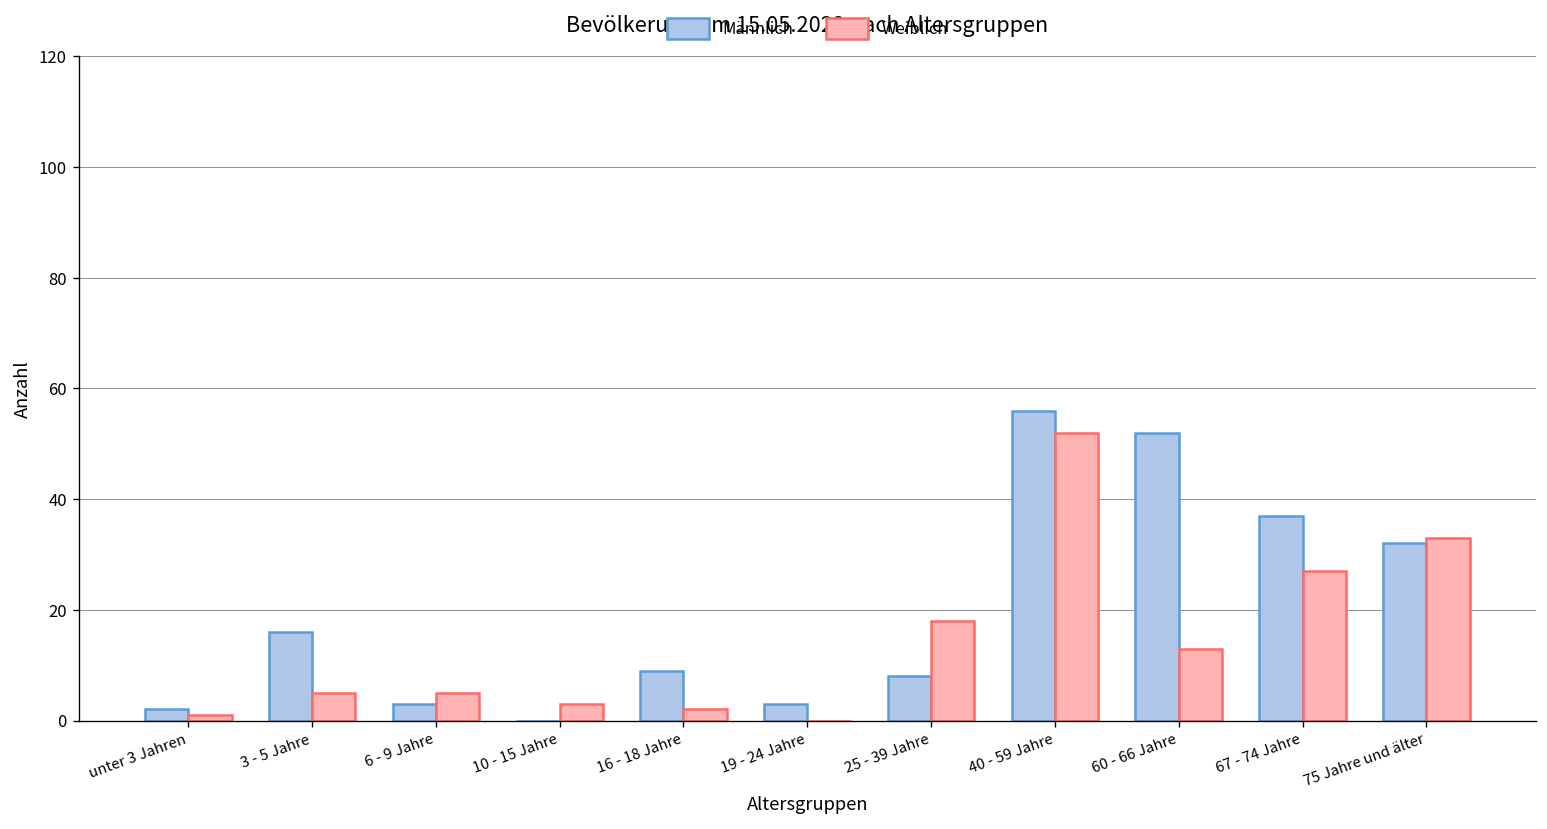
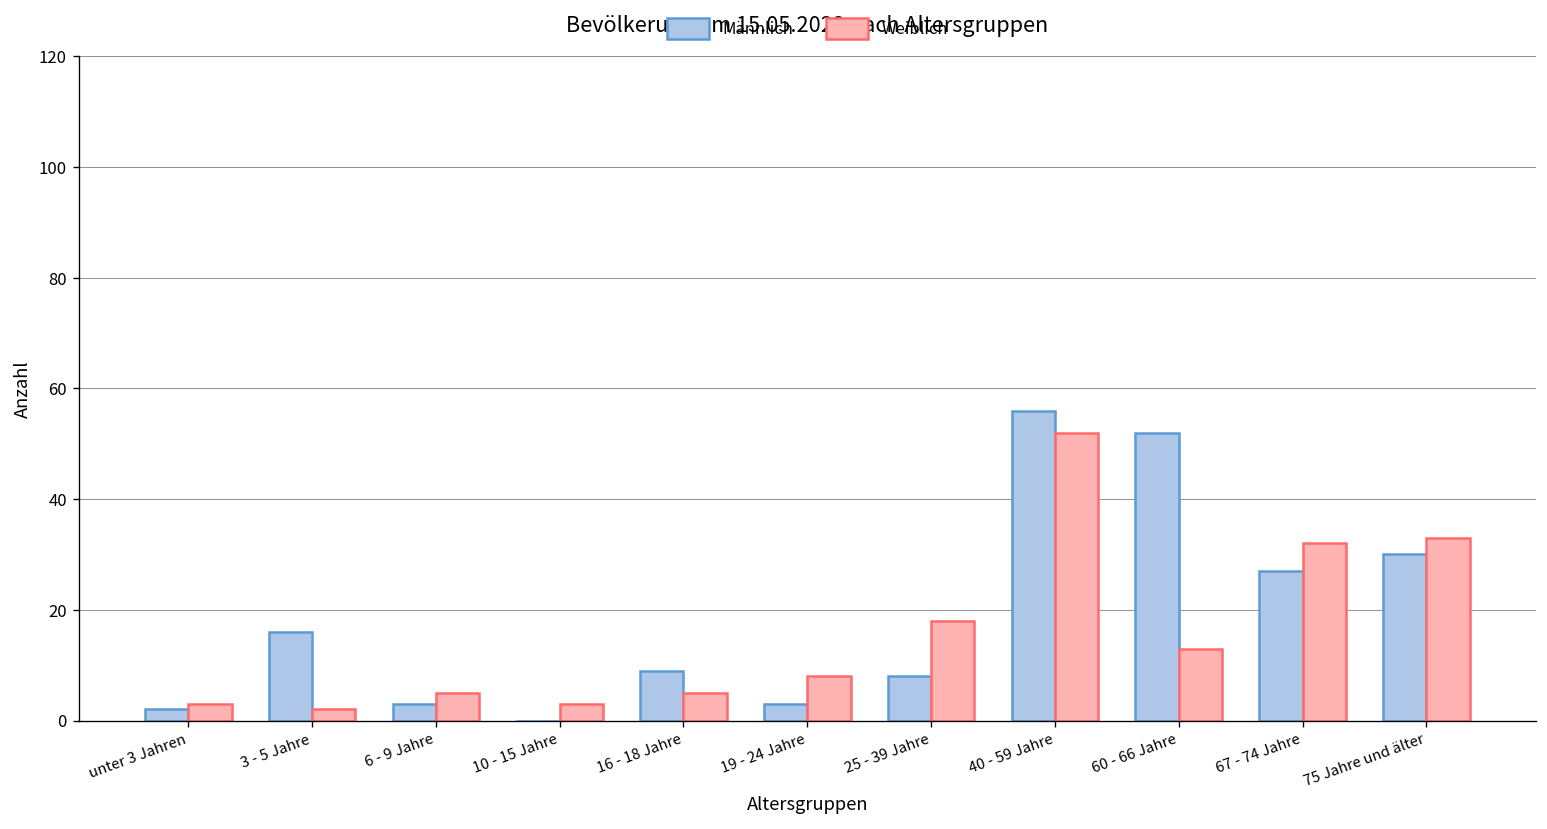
  {
    "Männlich": {
      "unter 3 Jahren": 2,
      "3 - 5 Jahre": 16,
      "6 - 9 Jahre": 3,
      "10 - 15 Jahre": 0,
      "16 - 18 Jahre": 9,
      "19 - 24 Jahre": 3,
      "25 - 39 Jahre": 8,
      "40 - 59 Jahre": 56,
      "60 - 66 Jahre": 52,
-     "67 - 74 Jahre": 37,
-     "75 Jahre und älter": 32
+     "67 - 74 Jahre": 27,
+     "75 Jahre und älter": 30
    },
    "Weiblich": {
-     "unter 3 Jahren": 1,
-     "3 - 5 Jahre": 5,
+     "unter 3 Jahren": 3,
+     "3 - 5 Jahre": 2,
      "6 - 9 Jahre": 5,
      "10 - 15 Jahre": 3,
-     "16 - 18 Jahre": 2,
-     "19 - 24 Jahre": 0,
+     "16 - 18 Jahre": 5,
+     "19 - 24 Jahre": 8,
      "25 - 39 Jahre": 18,
      "40 - 59 Jahre": 52,
      "60 - 66 Jahre": 13,
-     "67 - 74 Jahre": 27,
+     "67 - 74 Jahre": 32,
      "75 Jahre und älter": 33
    }
  }
